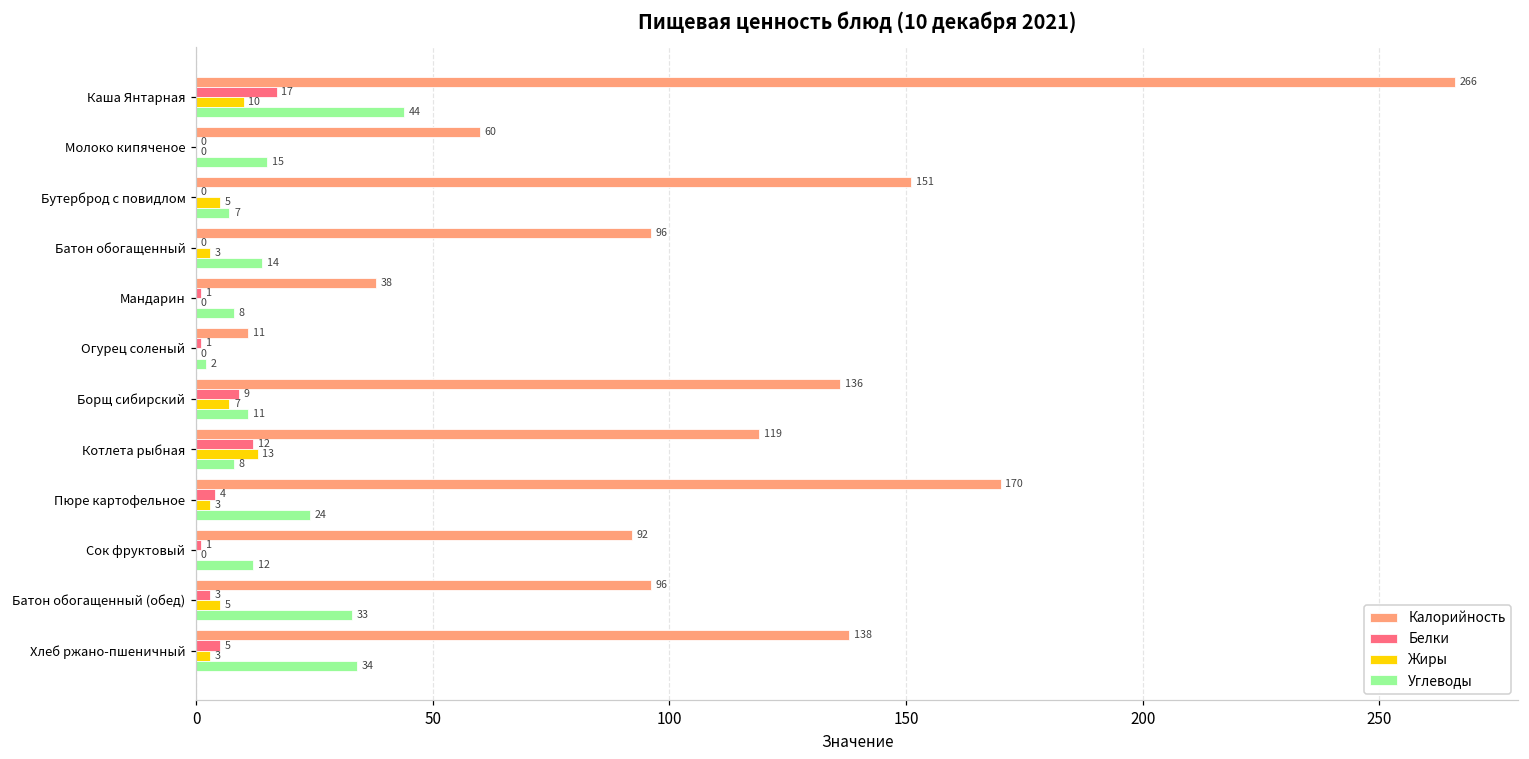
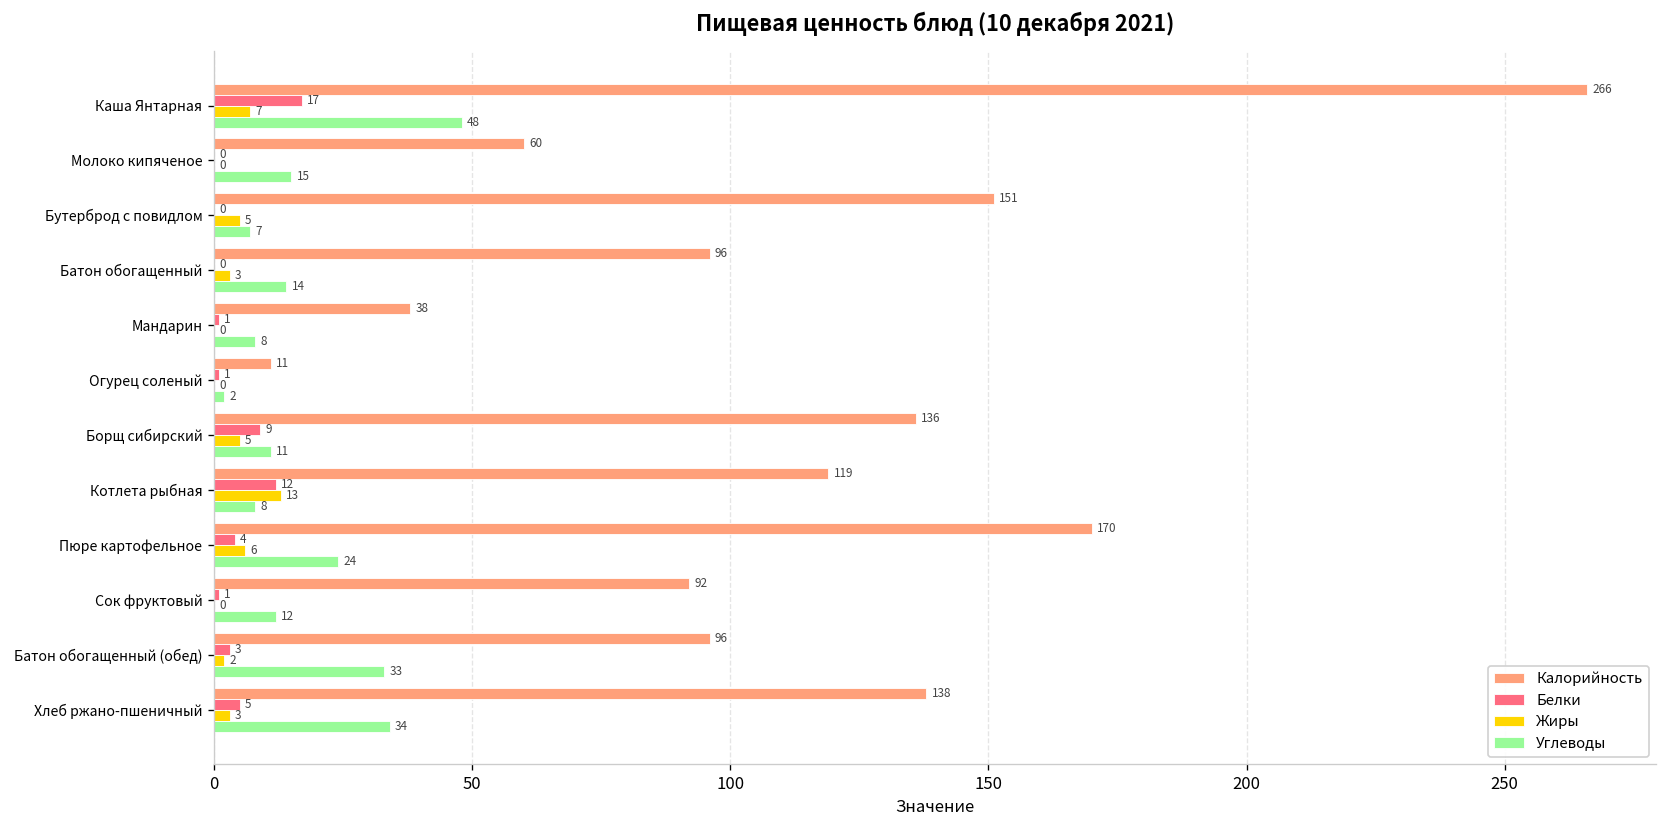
  {
    "Жиры": {
-     "Каша Янтарная": 10,
+     "Каша Янтарная": 7,
      "Молоко кипяченое": 0,
      "Бутерброд с повидлом": 5,
      "Батон обогащенный": 3,
      "Мандарин": 0,
      "Огурец соленый": 0,
-     "Борщ сибирский": 7,
+     "Борщ сибирский": 5,
      "Котлета рыбная": 13,
-     "Пюре картофельное": 3,
+     "Пюре картофельное": 6,
      "Сок фруктовый": 0,
-     "Батон обогащенный (обед)": 5,
+     "Батон обогащенный (обед)": 2,
      "Хлеб ржано-пшеничный": 3
    },
    "Углеводы": {
-     "Каша Янтарная": 44,
+     "Каша Янтарная": 48,
      "Молоко кипяченое": 15,
      "Бутерброд с повидлом": 7,
      "Батон обогащенный": 14,
      "Мандарин": 8,
      "Огурец соленый": 2,
      "Борщ сибирский": 11,
      "Котлета рыбная": 8,
      "Пюре картофельное": 24,
      "Сок фруктовый": 12,
      "Батон обогащенный (обед)": 33,
      "Хлеб ржано-пшеничный": 34
    }
  }
